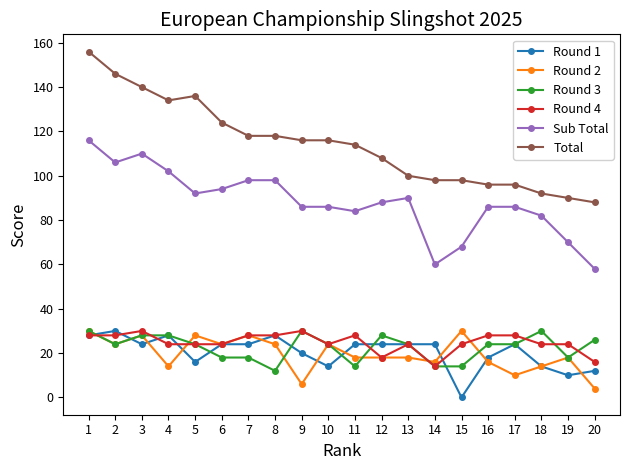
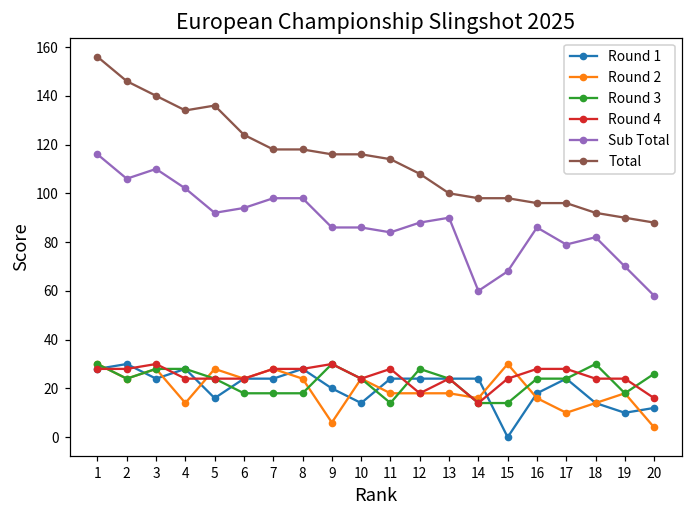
  {
    "Round 1": {
      "2": 30,
      "3": 24,
      "5": 16,
      "7": 24,
      "9": 20,
      "10": 14,
      "11": 24,
      "12": 24,
      "14": 24,
      "15": 0,
      "16": 18,
      "19": 10,
      "20": 12
    },
    "Round 2": {
      "4": 14,
      "5": 28,
      "8": 24,
      "9": 6,
      "11": 18,
      "13": 18,
      "14": 16,
      "15": 30,
      "16": 16,
      "17": 10,
      "20": 4
    },
    "Round 3": {
      "6": 18,
      "7": 18,
-     "8": 12,
+     "8": 18,
      "11": 14,
      "12": 28,
      "15": 14,
      "16": 24,
      "18": 30,
      "20": 26
    },
    "Round 4": {
      "2": 28,
      "3": 30,
      "4": 24,
      "11": 28,
      "15": 24,
      "16": 28,
      "17": 28,
      "18": 24,
      "19": 24,
      "20": 16
    },
    "Sub Total": {
      "1": 116,
      "2": 106,
      "3": 110,
      "4": 102,
      "5": 92,
      "6": 94,
      "7": 98,
      "8": 98,
      "9": 86,
      "10": 86,
      "11": 84,
      "12": 88,
      "13": 90,
      "14": 60,
      "15": 68,
      "16": 86,
-     "17": 86,
+     "17": 79,
      "18": 82,
      "19": 70,
      "20": 58
    },
    "Total": {
      "1": 156,
      "2": 146,
      "3": 140,
      "4": 134,
      "5": 136,
      "6": 124,
      "7": 118,
      "8": 118,
      "9": 116,
      "10": 116,
      "11": 114,
      "12": 108,
      "13": 100,
      "14": 98,
      "15": 98,
      "16": 96,
      "17": 96,
      "18": 92,
      "19": 90,
      "20": 88
    }
  }
